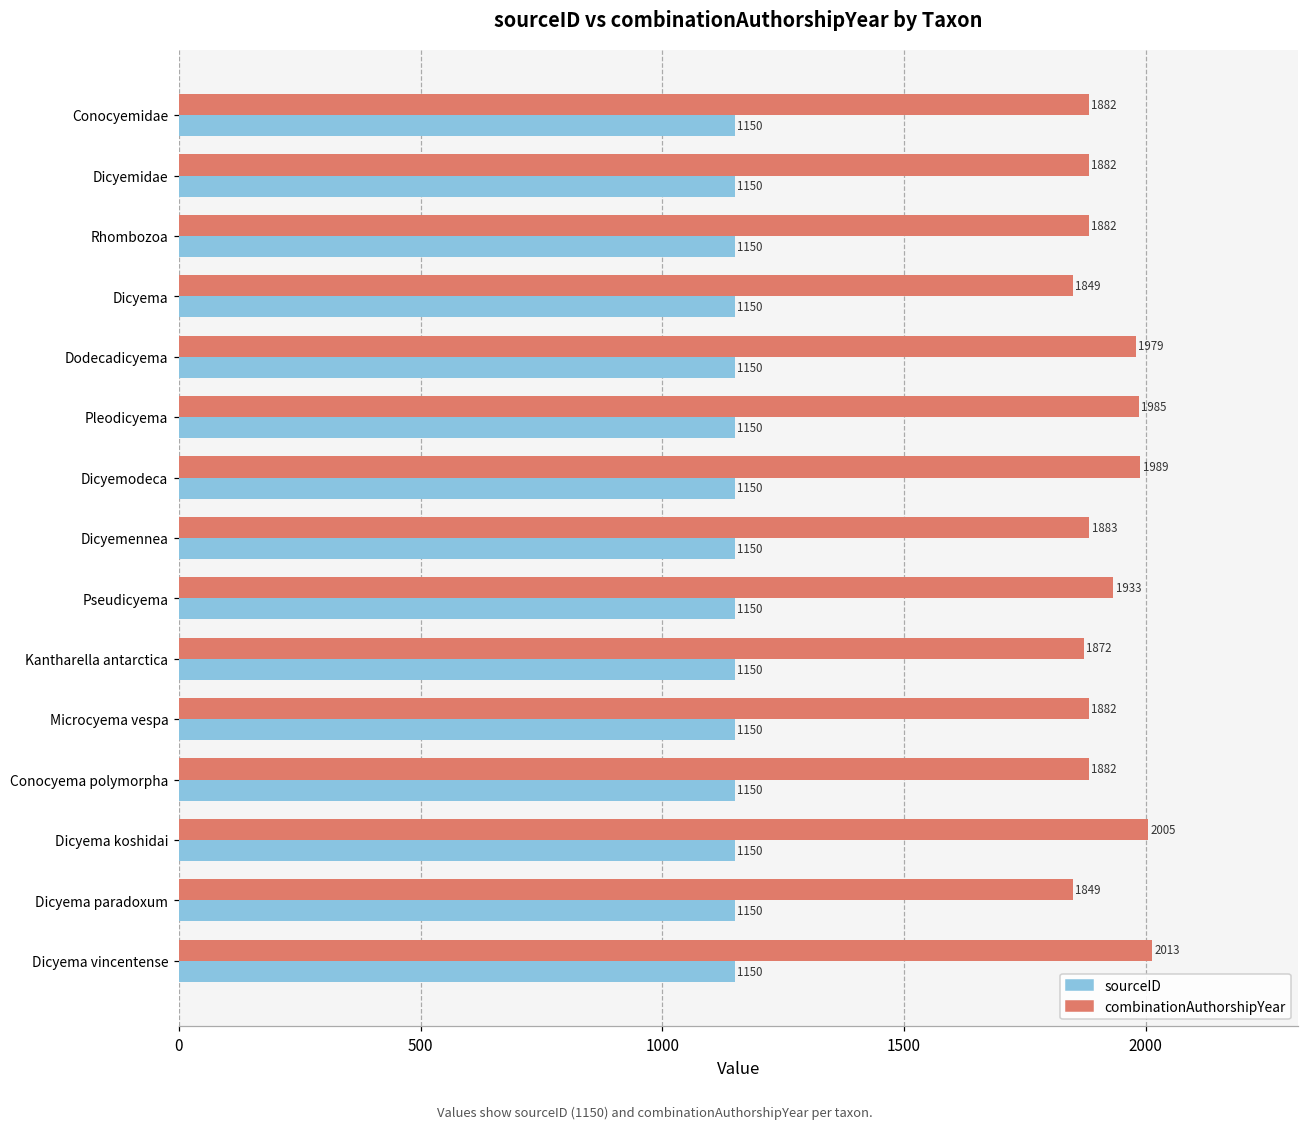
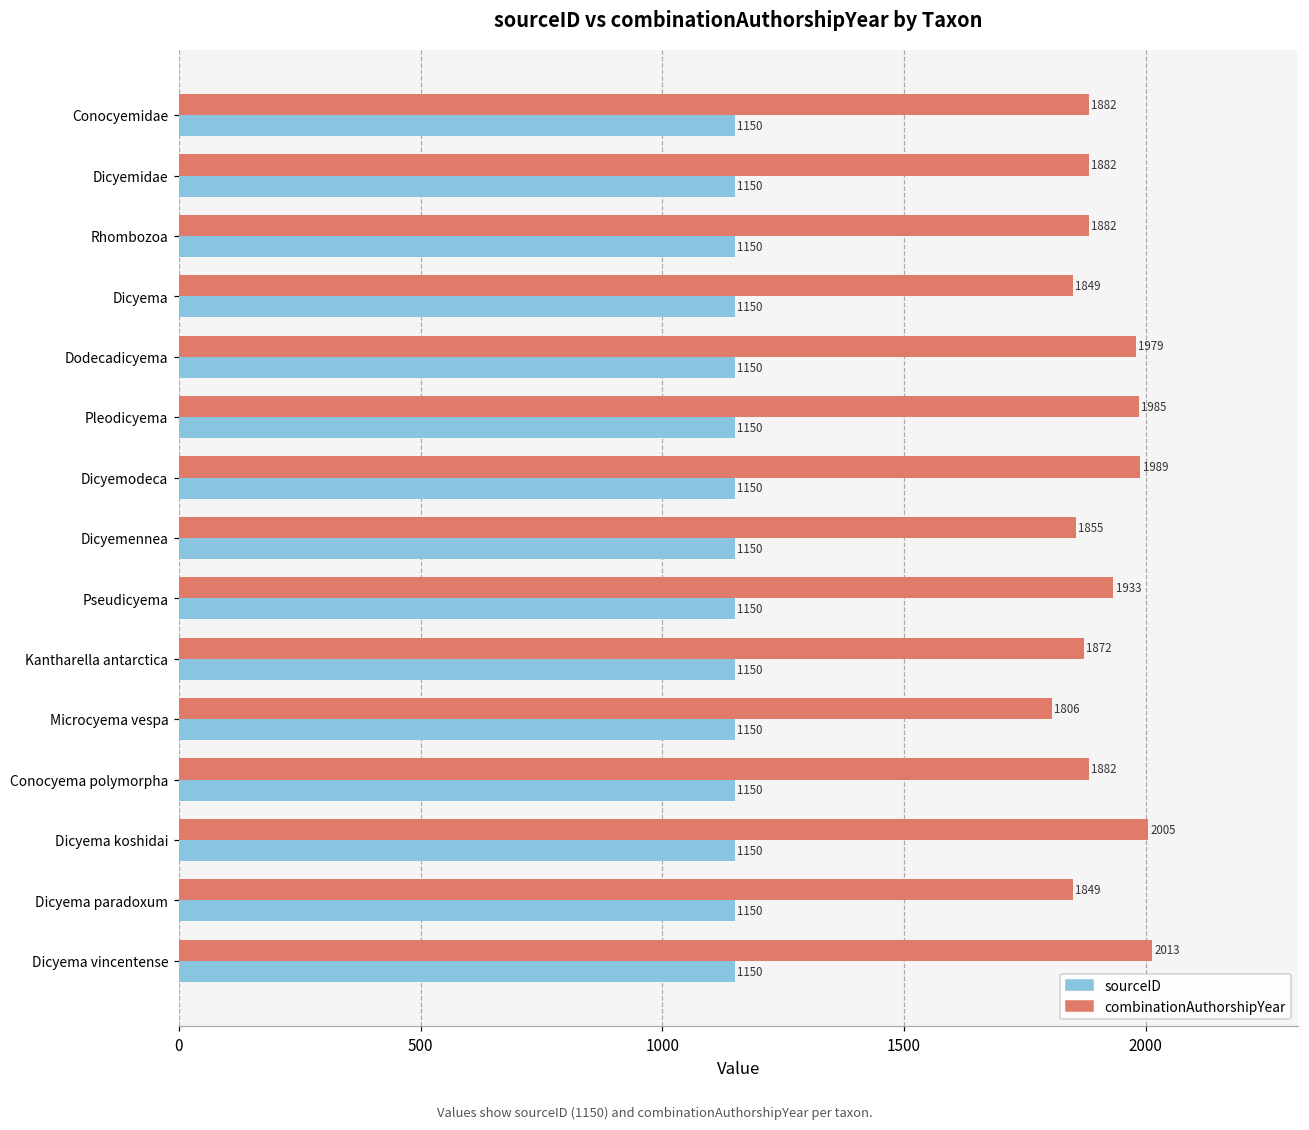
  {
    "sourceID": {
      "Conocyemidae": 1150,
      "Dicyemidae": 1150,
      "Rhombozoa": 1150,
      "Dicyema": 1150,
      "Dodecadicyema": 1150,
      "Pleodicyema": 1150,
      "Dicyemodeca": 1150,
      "Dicyemennea": 1150,
      "Pseudicyema": 1150,
      "Kantharella antarctica": 1150,
      "Microcyema vespa": 1150,
      "Conocyema polymorpha": 1150,
      "Dicyema koshidai": 1150,
      "Dicyema paradoxum": 1150,
      "Dicyema vincentense": 1150
    },
    "combinationAuthorshipYear": {
      "Conocyemidae": 1882,
      "Dicyemidae": 1882,
      "Rhombozoa": 1882,
      "Dicyema": 1849,
      "Dodecadicyema": 1979,
      "Pleodicyema": 1985,
      "Dicyemodeca": 1989,
-     "Dicyemennea": 1883,
+     "Dicyemennea": 1855,
      "Pseudicyema": 1933,
      "Kantharella antarctica": 1872,
-     "Microcyema vespa": 1882,
+     "Microcyema vespa": 1806,
      "Conocyema polymorpha": 1882,
      "Dicyema koshidai": 2005,
      "Dicyema paradoxum": 1849,
      "Dicyema vincentense": 2013
    }
  }
